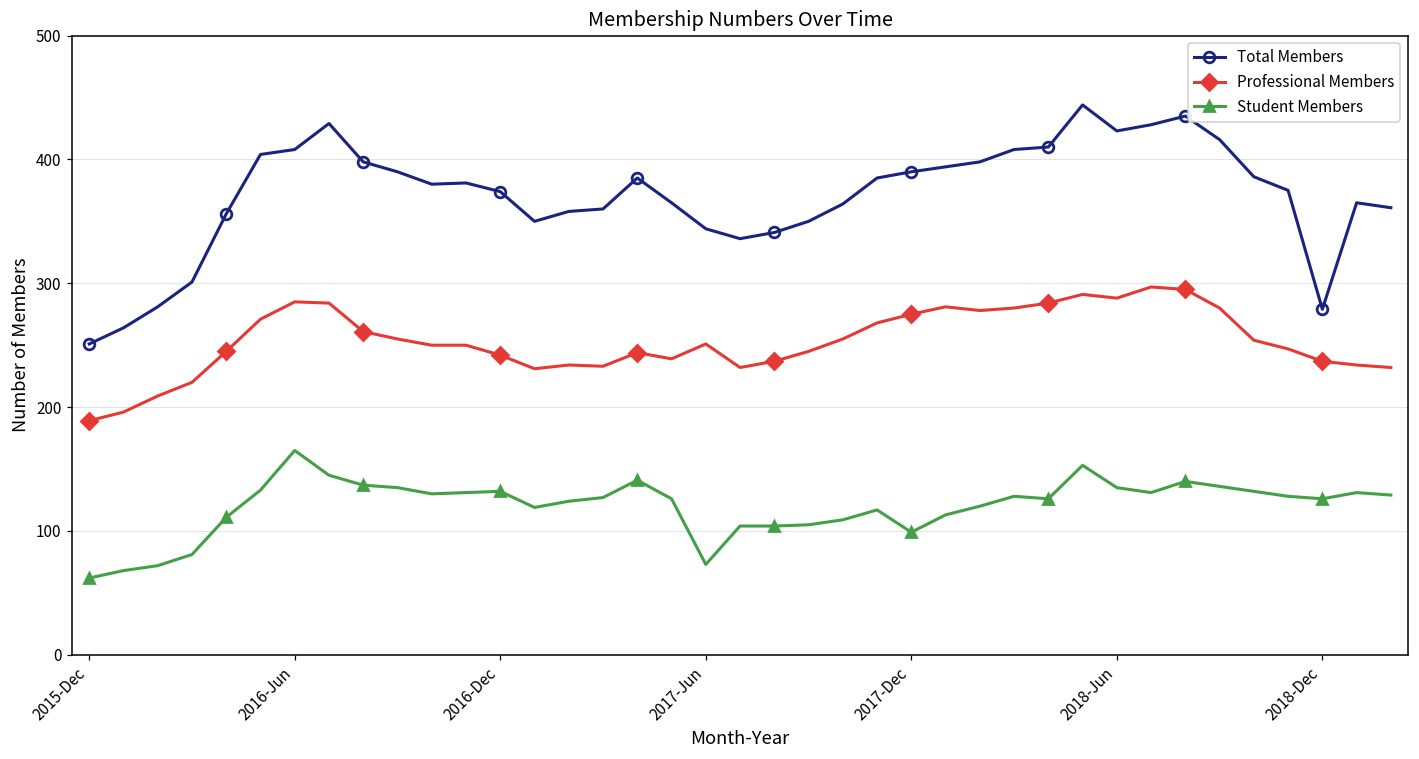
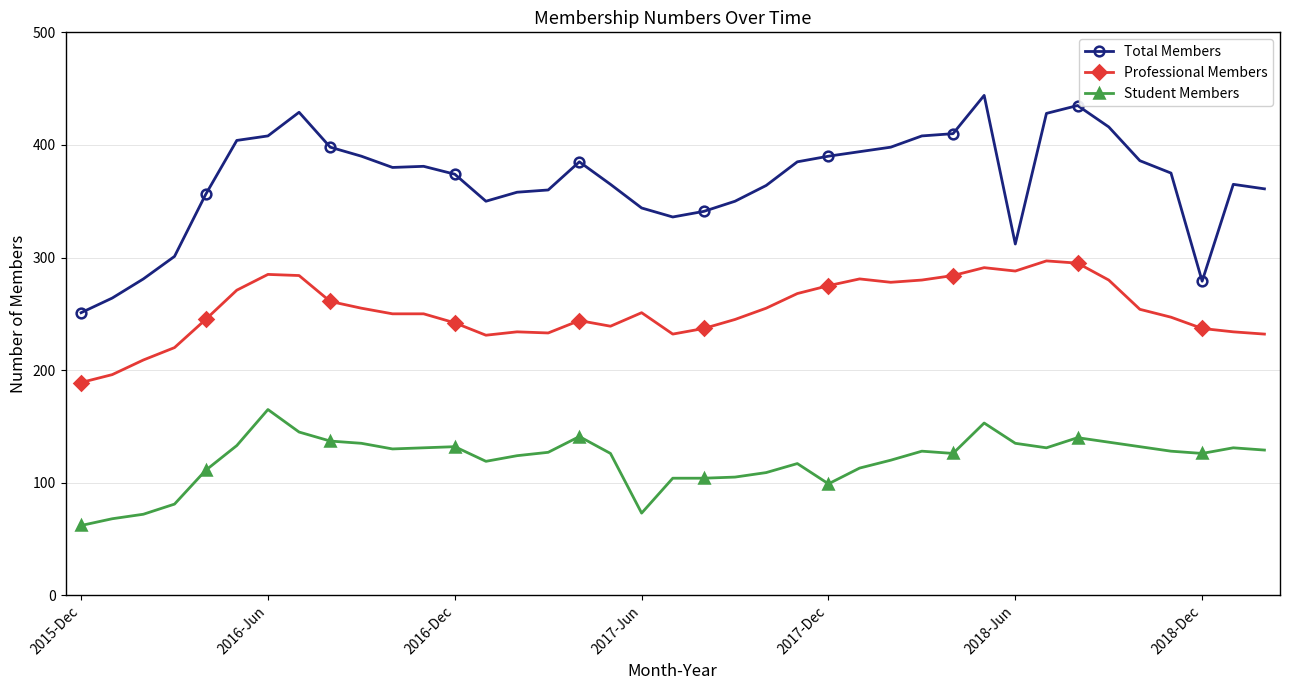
  {
    "Total Members": {
      "2015-Dec": 251,
      "2016-Jun": 408,
      "2016-Dec": 374,
      "2017-Jun": 344,
      "2017-Dec": 390,
-     "2018-Jun": 423,
+     "2018-Jun": 312,
      "2018-Dec": 279
    },
    "Professional Members": {
      "2015-Dec": 189,
      "2016-Jun": 285,
      "2016-Dec": 242,
      "2017-Jun": 251,
      "2017-Dec": 275,
      "2018-Jun": 288,
      "2018-Dec": 237
    },
    "Student Members": {
      "2015-Dec": 62,
      "2016-Jun": 165,
      "2016-Dec": 132,
      "2017-Jun": 73,
      "2017-Dec": 99,
      "2018-Jun": 135,
      "2018-Dec": 126
    }
  }
